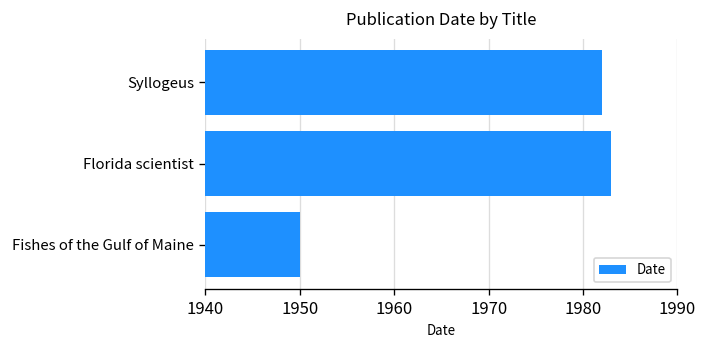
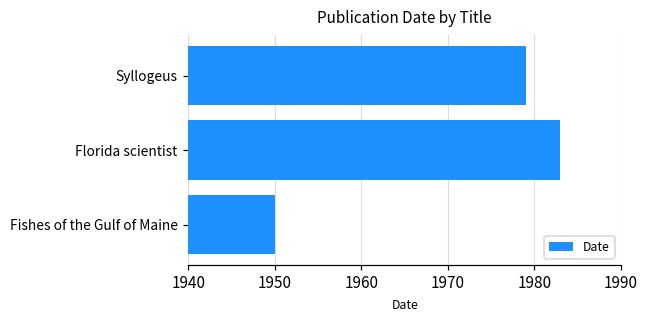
  {
-   "Syllogeus": 1982,
+   "Syllogeus": 1979,
    "Florida scientist": 1983,
    "Fishes of the Gulf of Maine": 1950
  }
